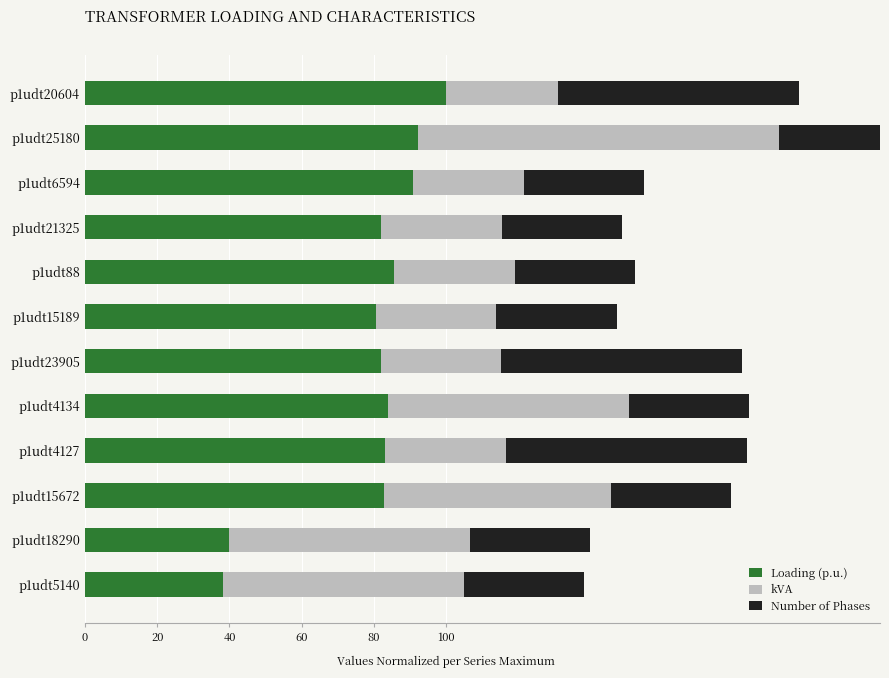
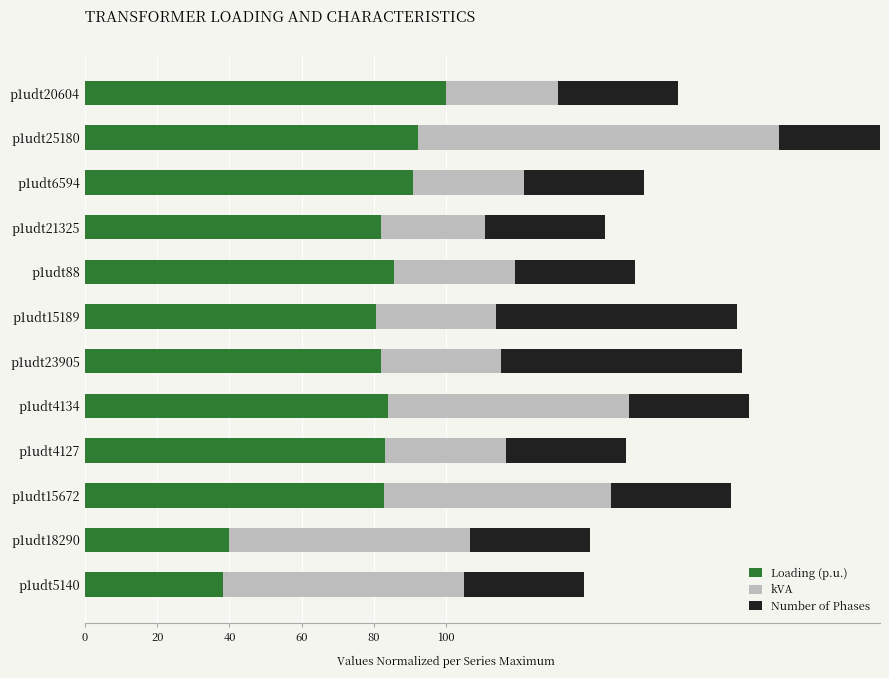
  {
    "Loading (p.u.)": {
      "p1udt20604": 100,
      "p1udt25180": 92,
      "p1udt6594": 91,
      "p1udt21325": 82,
      "p1udt88": 86,
      "p1udt15189": 81,
      "p1udt23905": 82,
      "p1udt4134": 84,
      "p1udt4127": 83,
      "p1udt15672": 83,
      "p1udt18290": 40,
      "p1udt5140": 38
    },
    "kVA": {
      "p1udt20604": 31,
      "p1udt25180": 100,
      "p1udt6594": 31,
-     "p1udt21325": 33,
+     "p1udt21325": 29,
      "p1udt88": 33,
      "p1udt15189": 33,
      "p1udt23905": 33,
      "p1udt4134": 67,
      "p1udt4127": 33,
      "p1udt15672": 63,
      "p1udt18290": 67,
      "p1udt5140": 67
    },
    "Number of Phases": {
-     "p1udt20604": 67,
+     "p1udt20604": 33,
      "p1udt6594": 33,
      "p1udt21325": 33,
      "p1udt88": 33,
-     "p1udt15189": 33,
+     "p1udt15189": 67,
      "p1udt23905": 67,
      "p1udt4134": 33,
-     "p1udt4127": 67,
+     "p1udt4127": 33,
      "p1udt15672": 33,
      "p1udt18290": 33,
      "p1udt5140": 33
    }
  }
